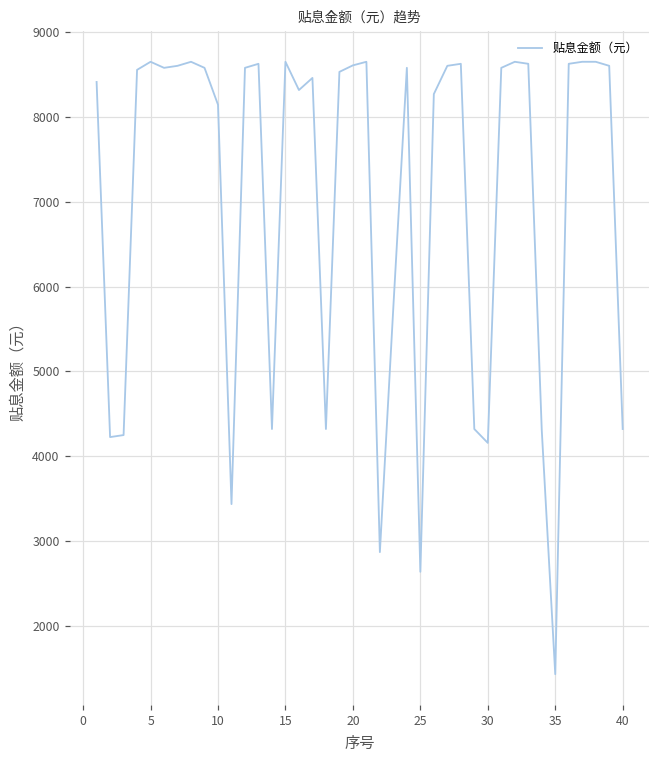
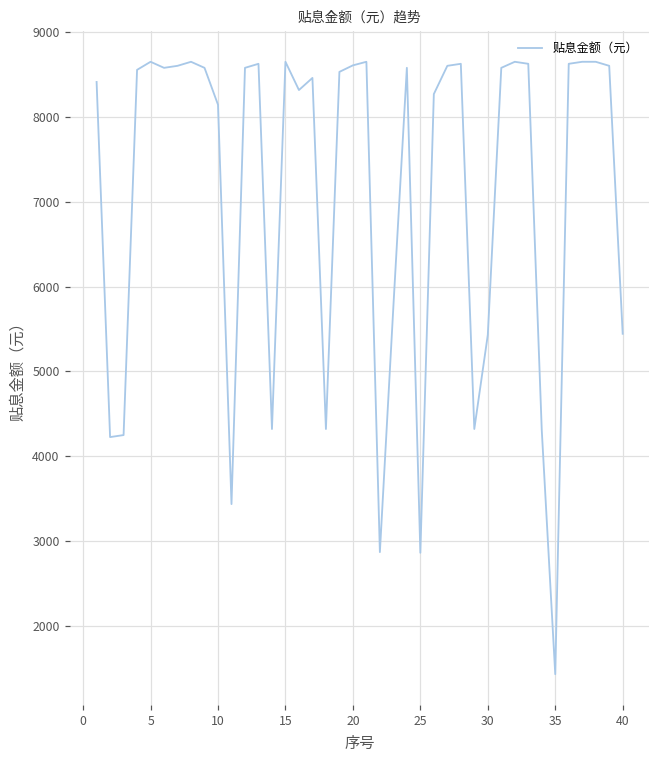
  {
    "5": 8600,
    "10": 8100,
    "15": 8600,
    "20": 8600,
-   "25": 2600,
-   "30": 4200,
+   "25": 2900,
+   "30": 5400,
    "35": 1400,
-   "40": 4300
+   "40": 5400
  }
